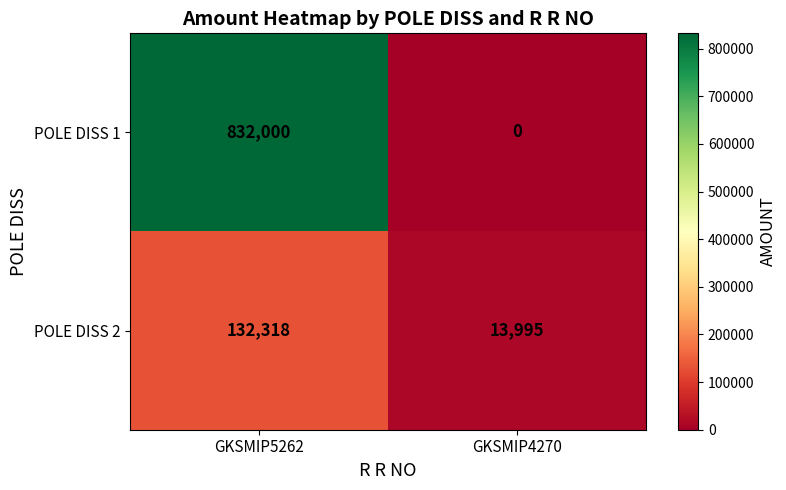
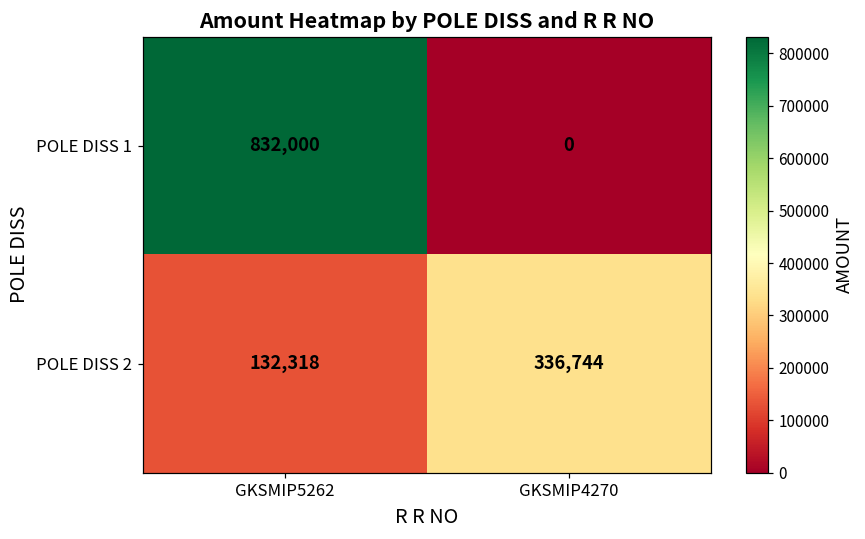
  {
    "POLE DISS 1": {
      "GKSMIP5262": "832,000",
      "GKSMIP4270": "0"
    },
    "POLE DISS 2": {
      "GKSMIP5262": "132,318",
-     "GKSMIP4270": "13,995"
+     "GKSMIP4270": "336,744"
    }
  }
